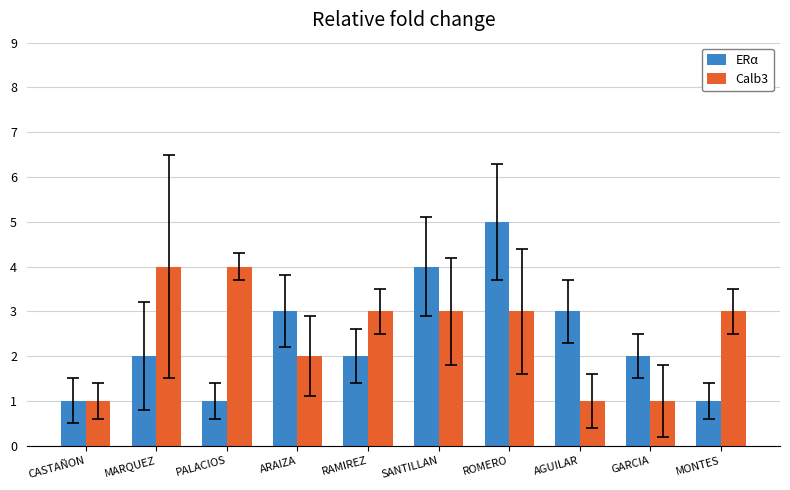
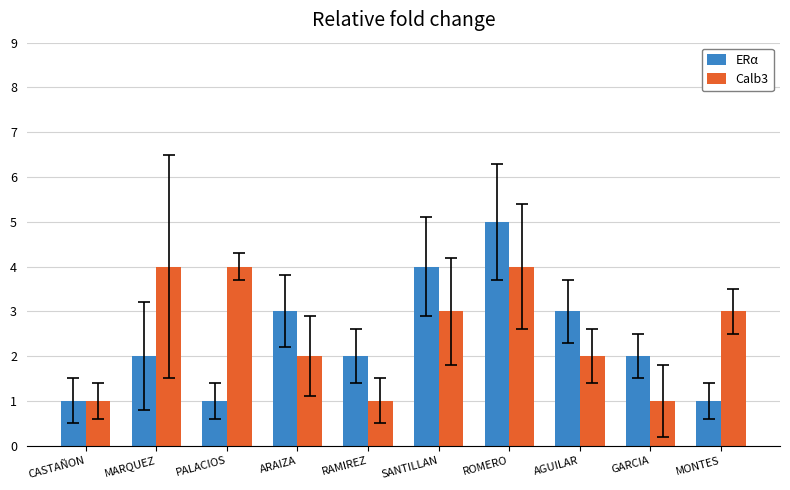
  {
    "Calb3": {
      "CASTAÑON": 1,
      "MARQUEZ": 4,
      "PALACIOS": 4,
      "ARAIZA": 2,
-     "RAMIREZ": 3,
+     "RAMIREZ": 1,
      "SANTILLAN": 3,
-     "ROMERO": 3,
-     "AGUILAR": 1,
+     "ROMERO": 4,
+     "AGUILAR": 2,
      "GARCIA": 1,
      "MONTES": 3
    }
  }
